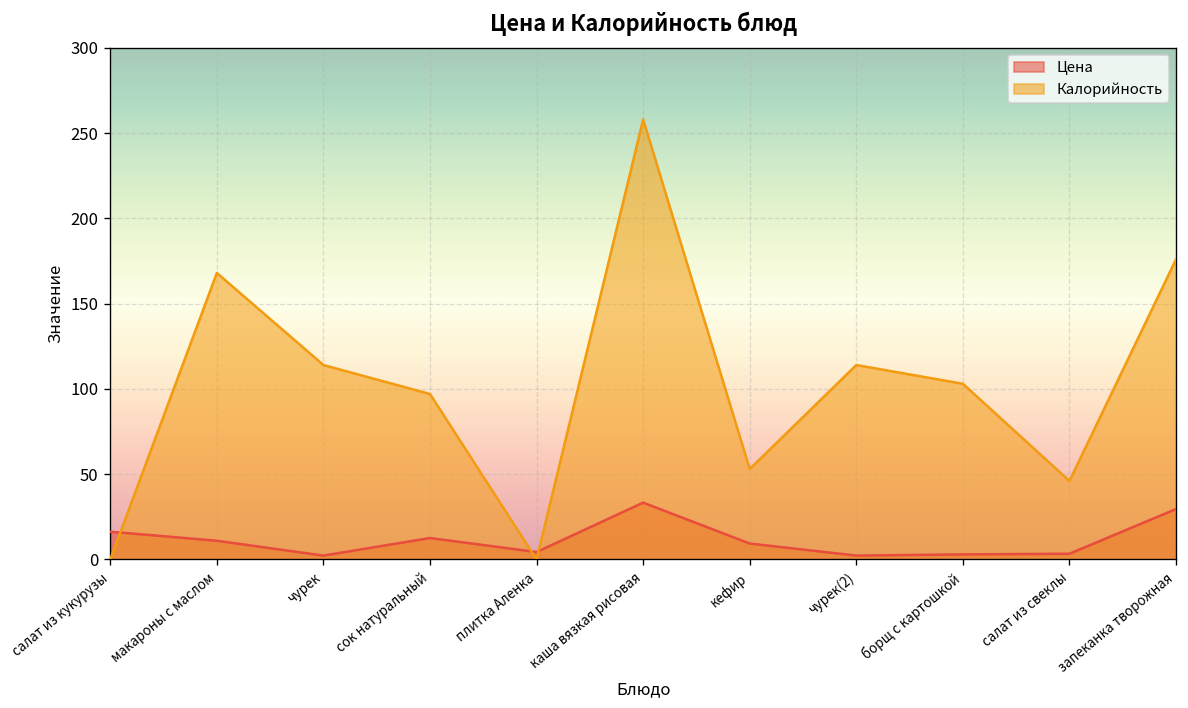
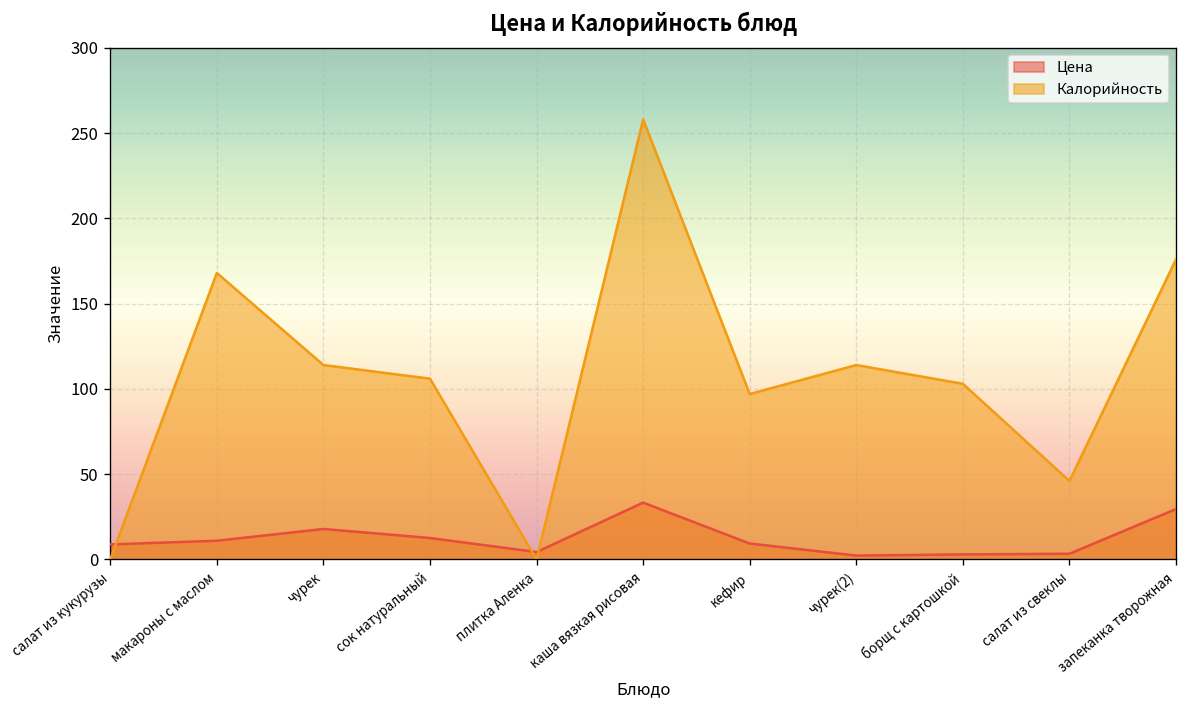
  {
    "Цена": {
-     "салат из кукурузы": 16,
+     "салат из кукурузы": 9,
      "макароны с маслом": 11,
-     "чурек": 2,
+     "чурек": 18,
      "сок натуральный": 13,
      "плитка Аленка": 4,
      "каша вязкая рисовая": 33,
      "кефир": 9,
      "чурек(2)": 2,
      "борщ с картошкой": 3,
      "салат из свеклы": 3,
      "запеканка творожная": 30
    },
    "Калорийность": {
      "салат из кукурузы": 0,
      "макароны с маслом": 168,
      "чурек": 114,
-     "сок натуральный": 97,
+     "сок натуральный": 106,
      "плитка Аленка": 0,
      "каша вязкая рисовая": 258,
-     "кефир": 53,
+     "кефир": 97,
      "чурек(2)": 114,
      "борщ с картошкой": 103,
      "салат из свеклы": 46,
      "запеканка творожная": 176
    }
  }
